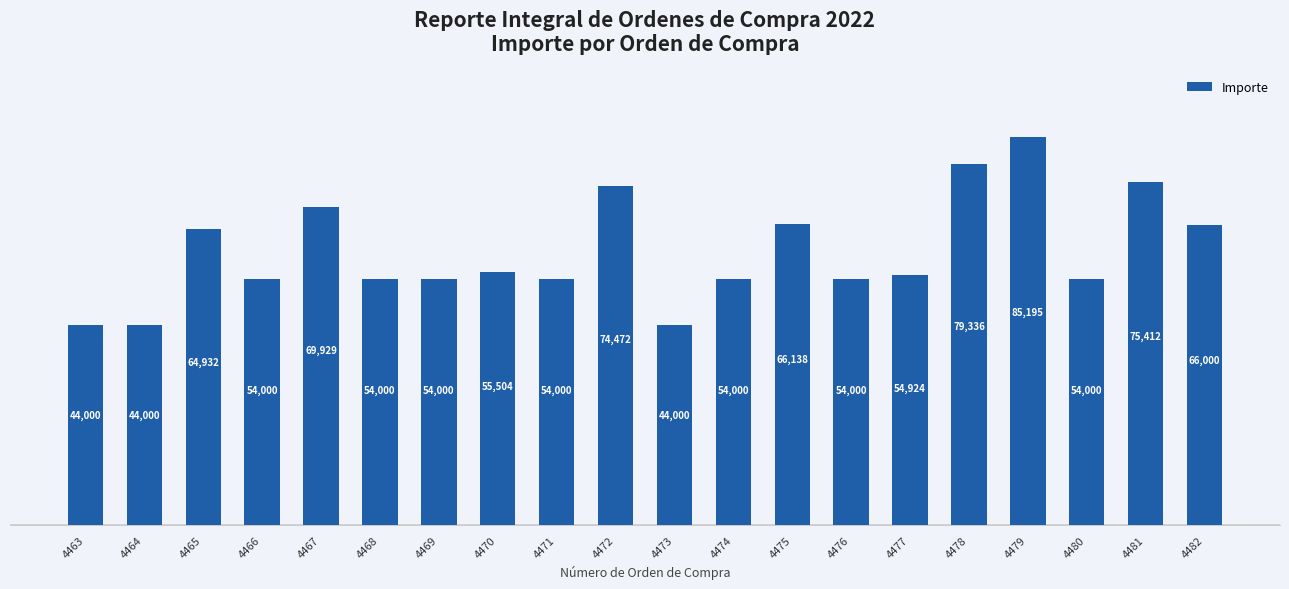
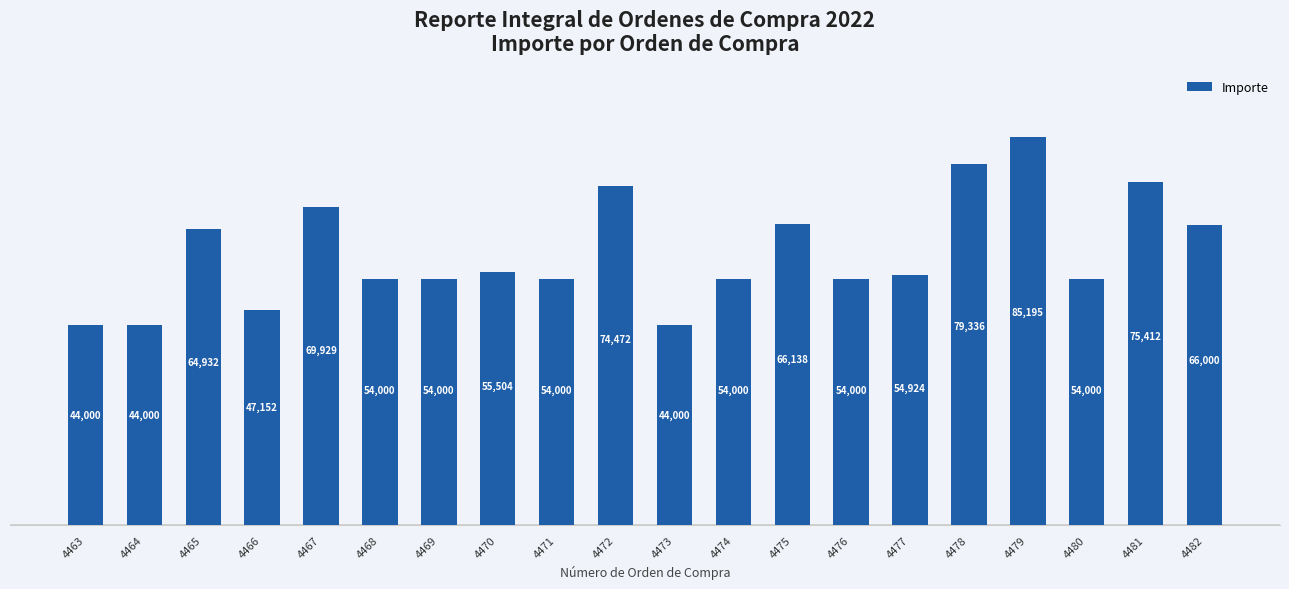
  {
    "4463": "44,000",
    "4464": "44,000",
    "4465": "64,932",
-   "4466": "54,000",
+   "4466": "47,152",
    "4468": "54,000",
    "4469": "54,000",
    "4471": "54,000",
    "4473": "44,000",
    "4474": "54,000",
    "4476": "54,000",
    "4477": "54,924",
    "4480": "54,000",
    "4481": "75,412",
    "4482": "66,000"
  }
